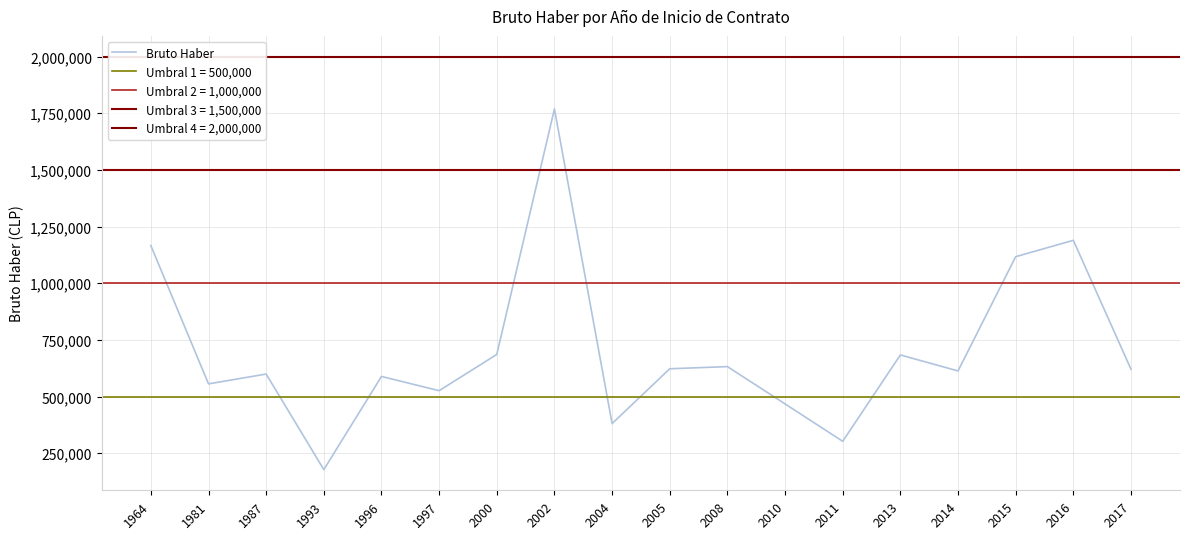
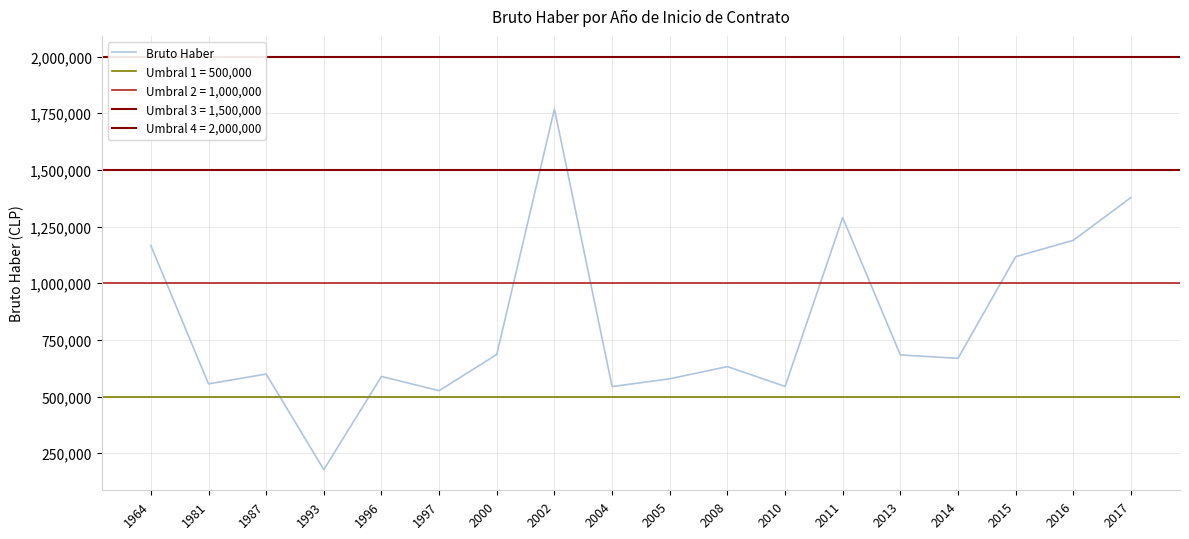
  {
    "1964": "1,170,000",
    "1981": "560,000",
    "1987": "600,000",
    "1993": "180,000",
    "1996": "590,000",
    "1997": "530,000",
    "2000": "690,000",
    "2002": "1,770,000",
-   "2004": "380,000",
-   "2005": "620,000",
+   "2004": "540,000",
+   "2005": "580,000",
    "2008": "630,000",
-   "2010": "470,000",
-   "2011": "300,000",
+   "2010": "540,000",
+   "2011": "1,290,000",
    "2013": "680,000",
-   "2014": "610,000",
+   "2014": "670,000",
    "2015": "1,120,000",
    "2016": "1,190,000",
-   "2017": "620,000"
+   "2017": "1,380,000"
  }
